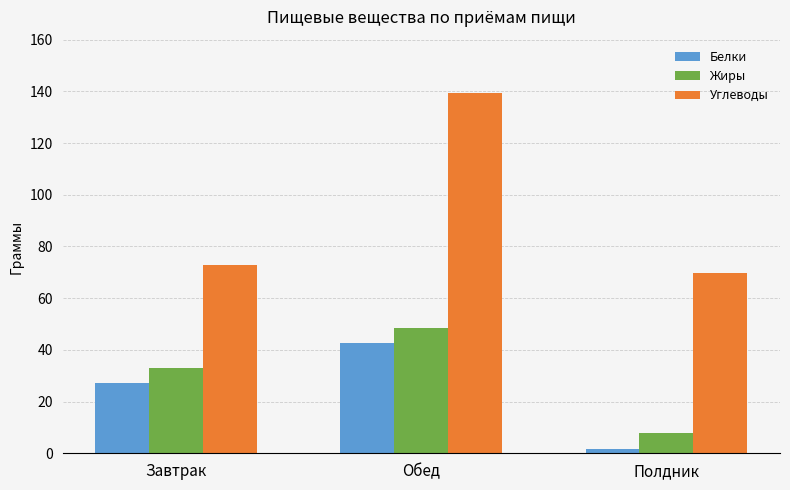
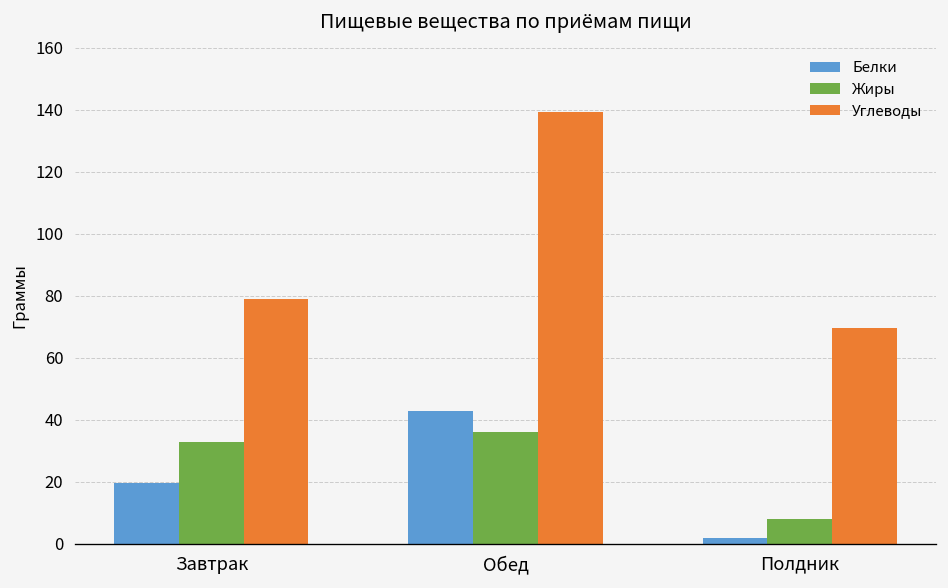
  {
    "Белки": {
-     "Завтрак": 27,
+     "Завтрак": 20,
      "Обед": 43,
      "Полдник": 2
    },
    "Жиры": {
      "Завтрак": 33,
-     "Обед": 48,
+     "Обед": 36,
      "Полдник": 8
    },
    "Углеводы": {
-     "Завтрак": 73,
+     "Завтрак": 79,
      "Обед": 139,
      "Полдник": 70
    }
  }
